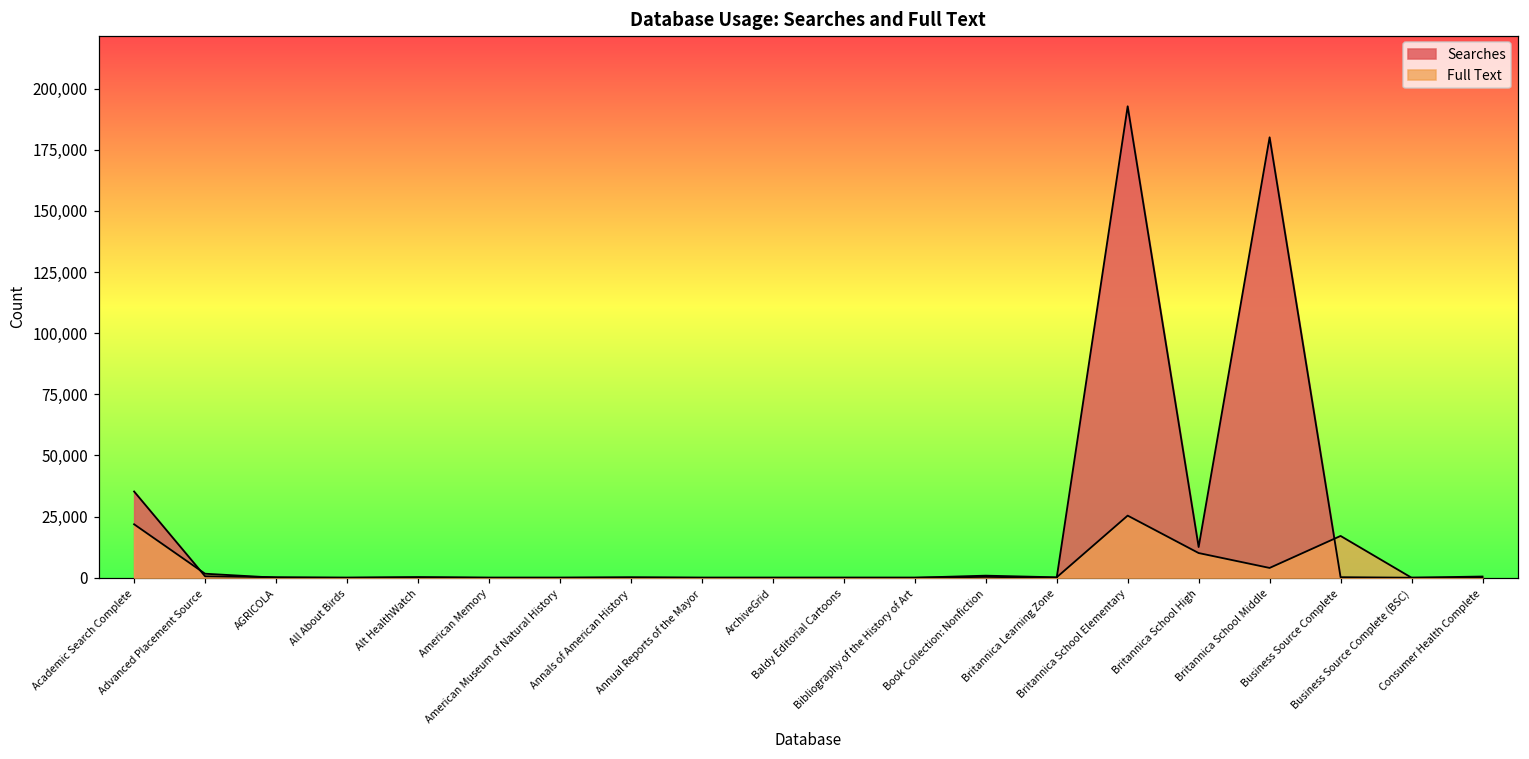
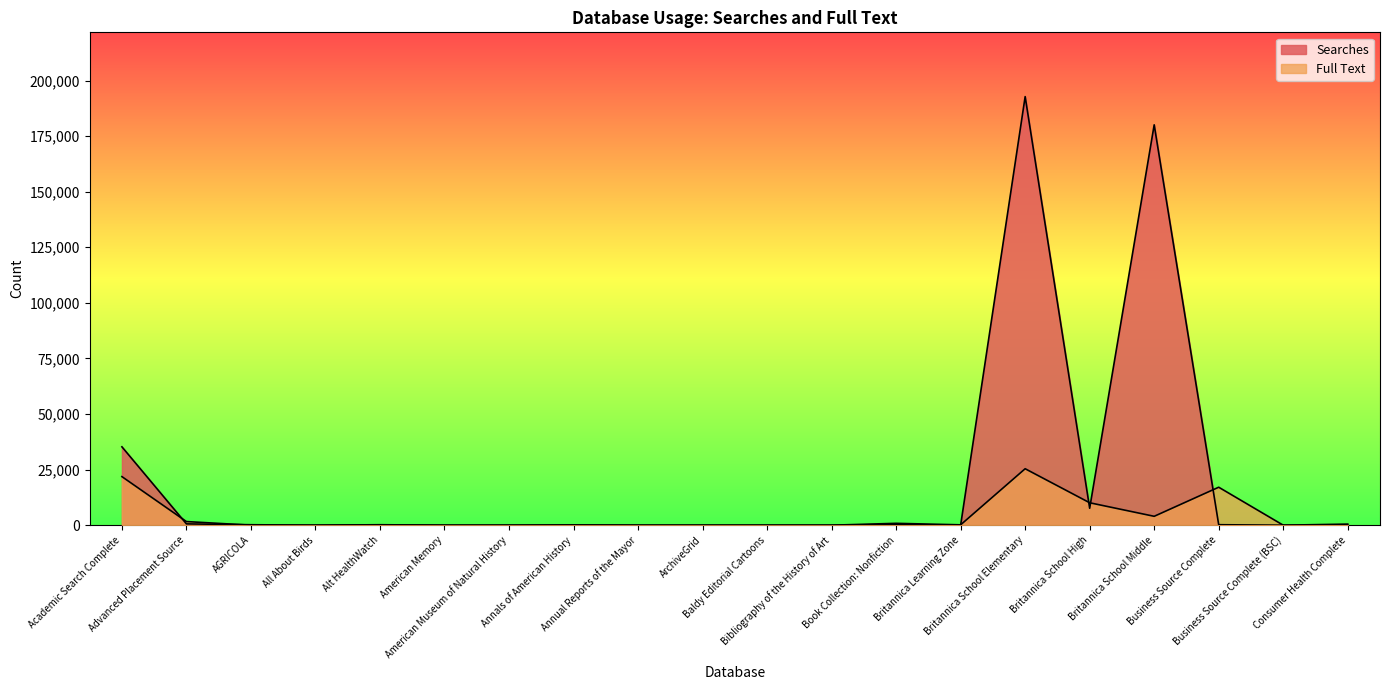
  {
    "Searches": {
      "Academic Search Complete": "35,000",
      "Britannica School Elementary": "193,000",
-     "Britannica School High": "13,000",
+     "Britannica School High": "8,000",
      "Britannica School Middle": "180,000",
      "Business Source Complete": "0"
    },
    "Full Text": {
      "Academic Search Complete": "22,000",
      "Britannica School Elementary": "25,000",
      "Britannica School High": "10,000",
      "Britannica School Middle": "4,000",
      "Business Source Complete": "17,000"
    }
  }
